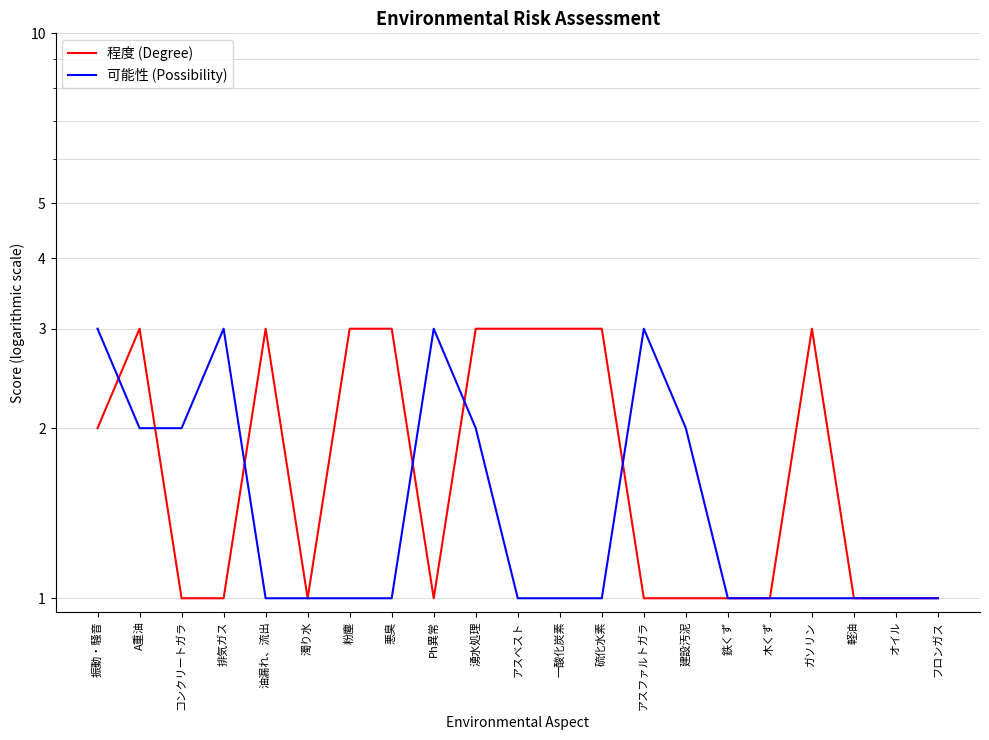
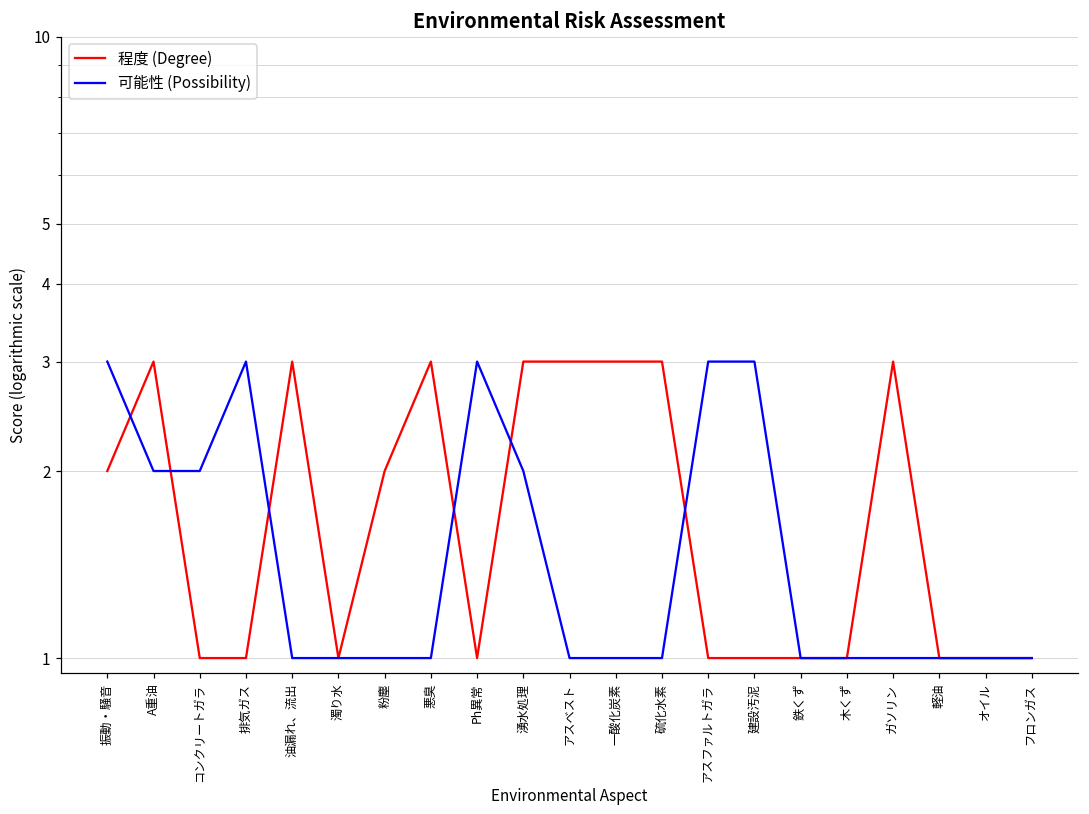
  {
    "程度 (Degree)": {
      "振動・騒音": 2,
      "A重油": 3,
      "コンクリートガラ": 1,
      "排気ガス": 1,
      "油漏れ、流出": 3,
-     "粉塵": 3,
+     "粉塵": 2,
      "悪臭": 3,
      "Ph異常": 1,
      "湧水処理": 3,
      "アスベスト": 3,
      "一酸化炭素": 3,
      "硫化水素": 3,
      "アスファルトガラ": 1,
      "建設汚泥": 1,
      "ガソリン": 3
    },
    "可能性 (Possibility)": {
      "振動・騒音": 3,
      "A重油": 2,
      "コンクリートガラ": 2,
      "排気ガス": 3,
      "油漏れ、流出": 1,
      "粉塵": 1,
      "悪臭": 1,
      "Ph異常": 3,
      "湧水処理": 2,
      "アスベスト": 1,
      "一酸化炭素": 1,
      "硫化水素": 1,
      "アスファルトガラ": 3,
-     "建設汚泥": 2,
+     "建設汚泥": 3,
      "ガソリン": 1
    }
  }
